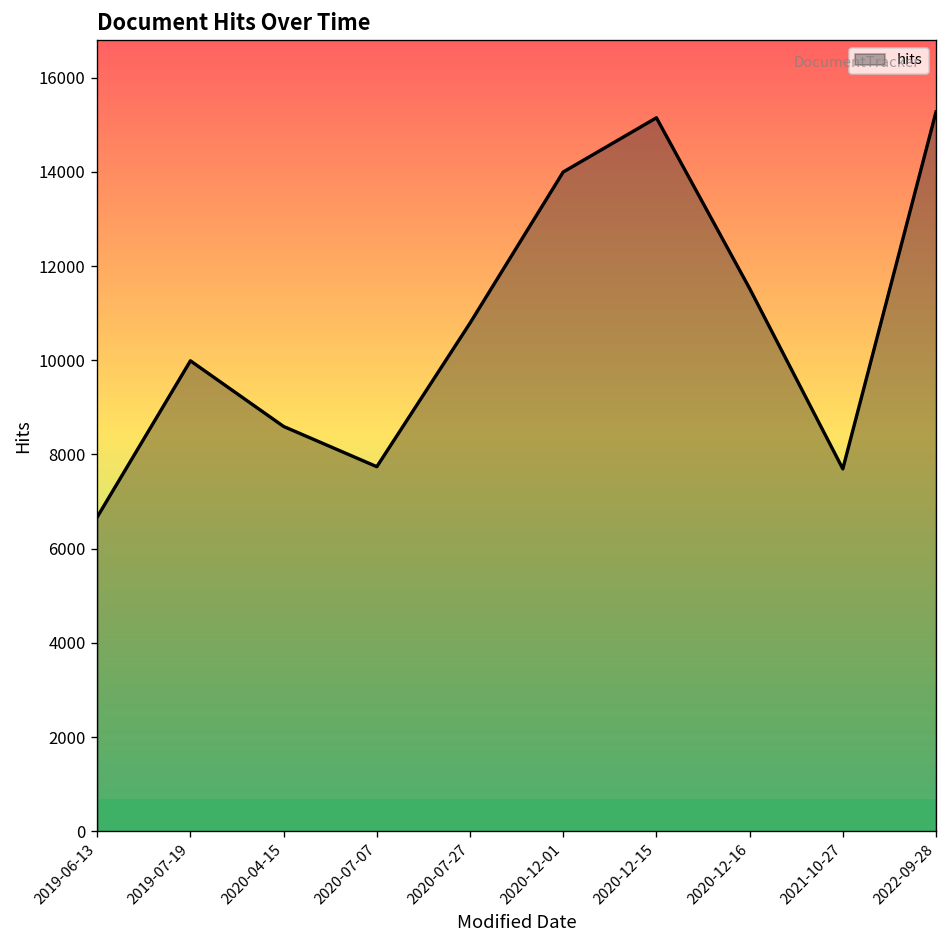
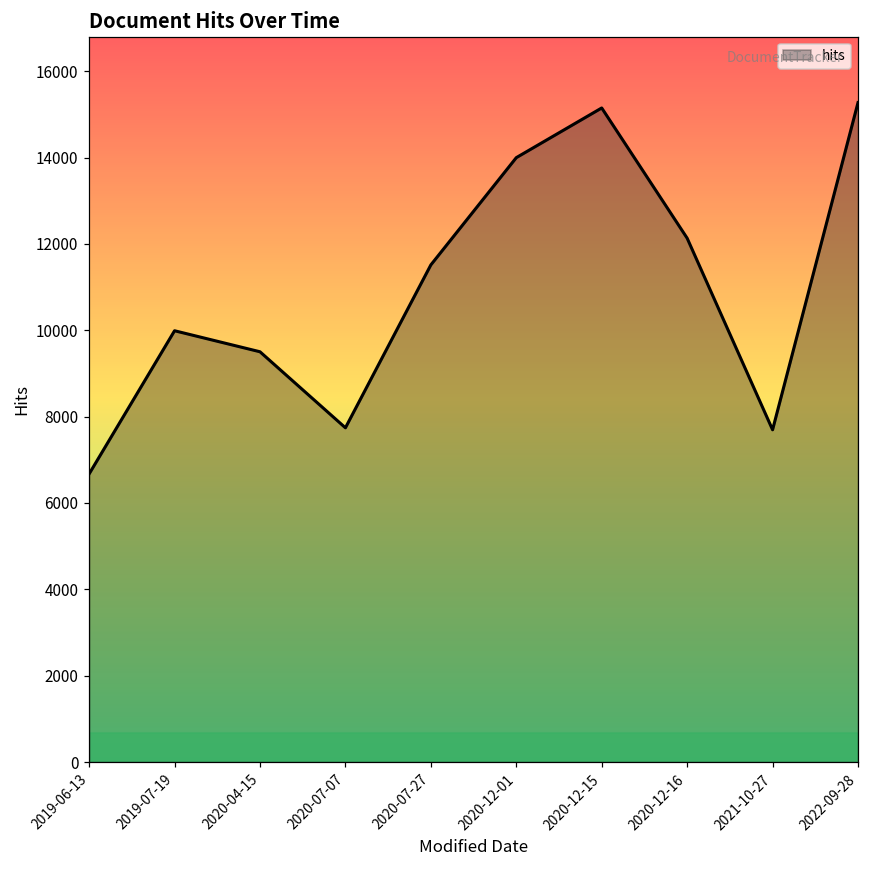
  {
    "2019-06-13": 6700,
    "2019-07-19": 10000,
-   "2020-04-15": 8600,
+   "2020-04-15": 9500,
    "2020-07-07": 7700,
-   "2020-07-27": 10800,
+   "2020-07-27": 11500,
    "2020-12-01": 14000,
    "2020-12-15": 15100,
-   "2020-12-16": 11500,
+   "2020-12-16": 12100,
    "2021-10-27": 7700,
    "2022-09-28": 15300
  }
